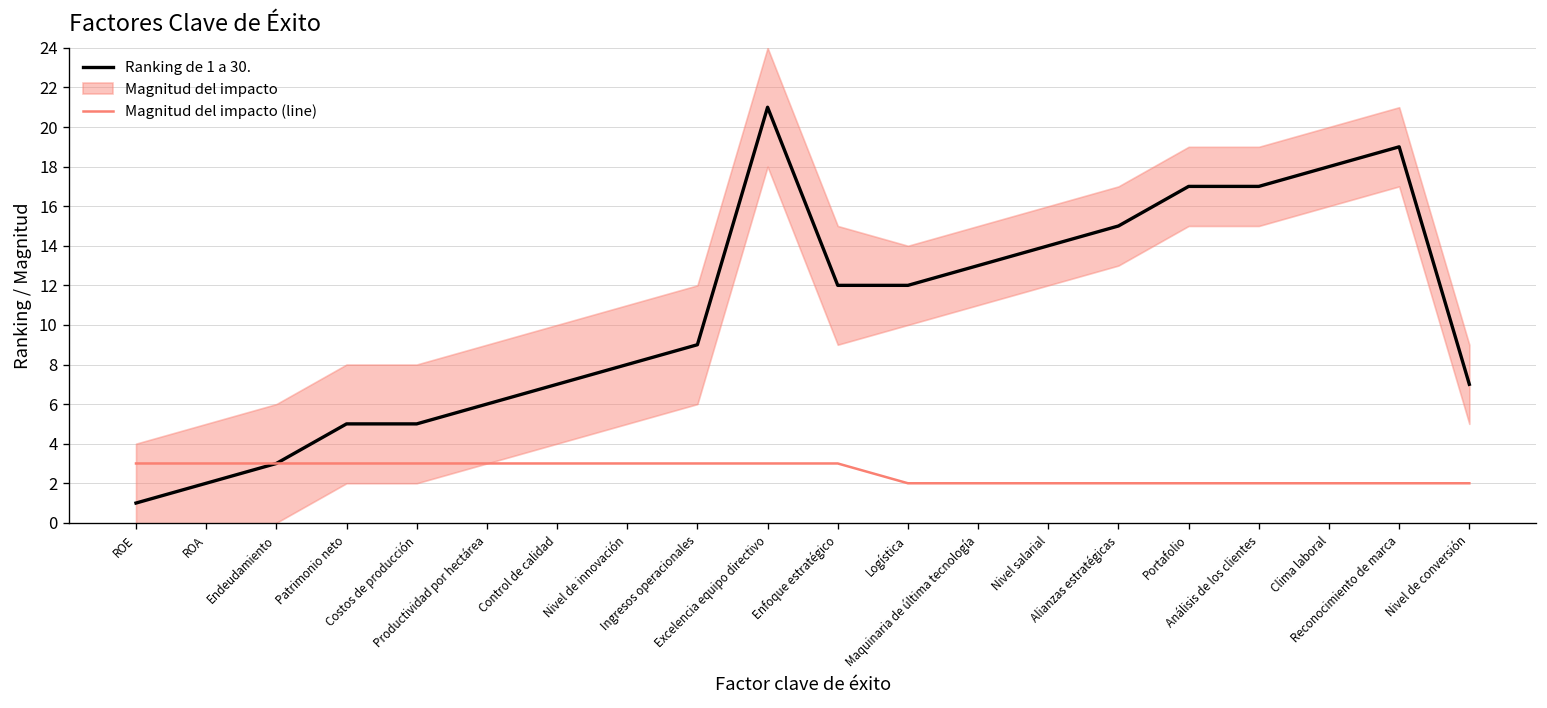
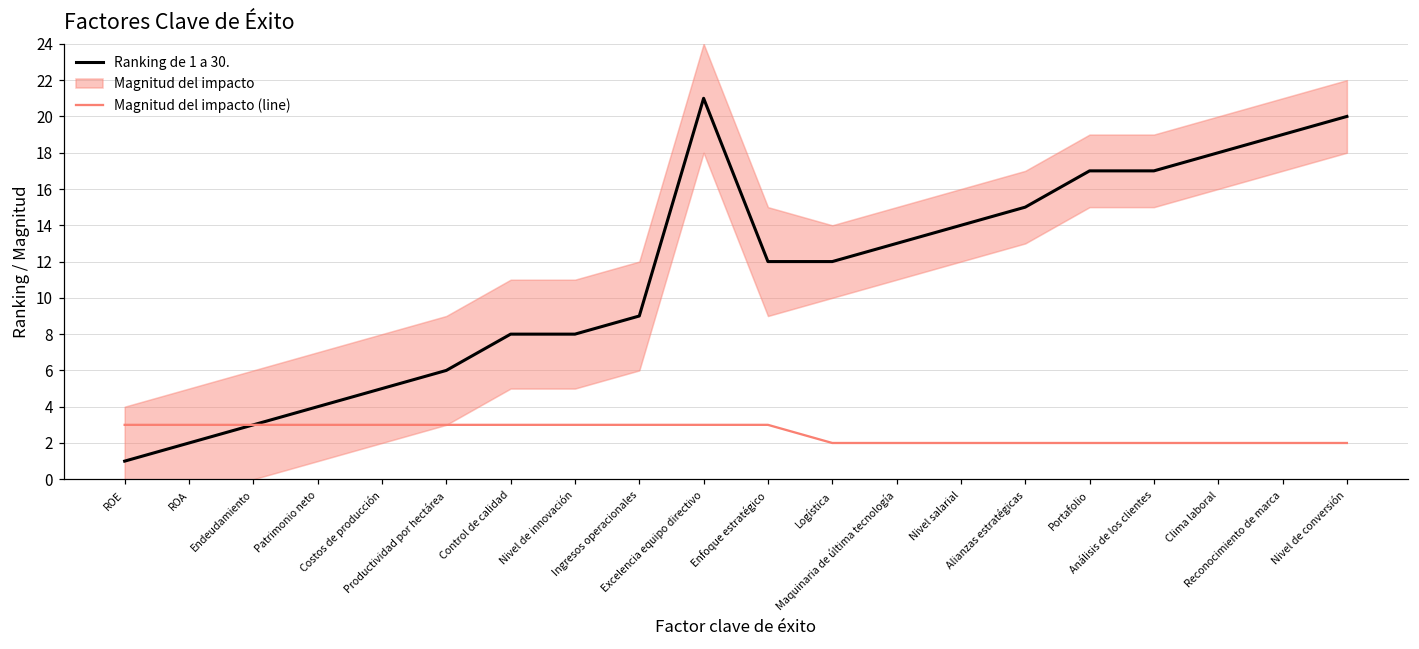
  {
    "Ranking de 1 a 30.": {
      "ROE": 1,
      "ROA": 2,
-     "Patrimonio neto": 5,
+     "Patrimonio neto": 4,
      "Costos de producción": 5,
      "Productividad por hectárea": 6,
-     "Control de calidad": 7,
+     "Control de calidad": 8,
      "Nivel de innovación": 8,
      "Ingresos operacionales": 9,
      "Excelencia equipo directivo": 21,
      "Enfoque estratégico": 12,
      "Logística": 12,
      "Maquinaria de última tecnología": 13,
      "Nivel salarial": 14,
      "Alianzas estratégicas": 15,
      "Portafolio": 17,
      "Análisis de los clientes": 17,
      "Clima laboral": 18,
      "Reconocimiento de marca": 19,
-     "Nivel de conversión": 7
+     "Nivel de conversión": 20
    }
  }
